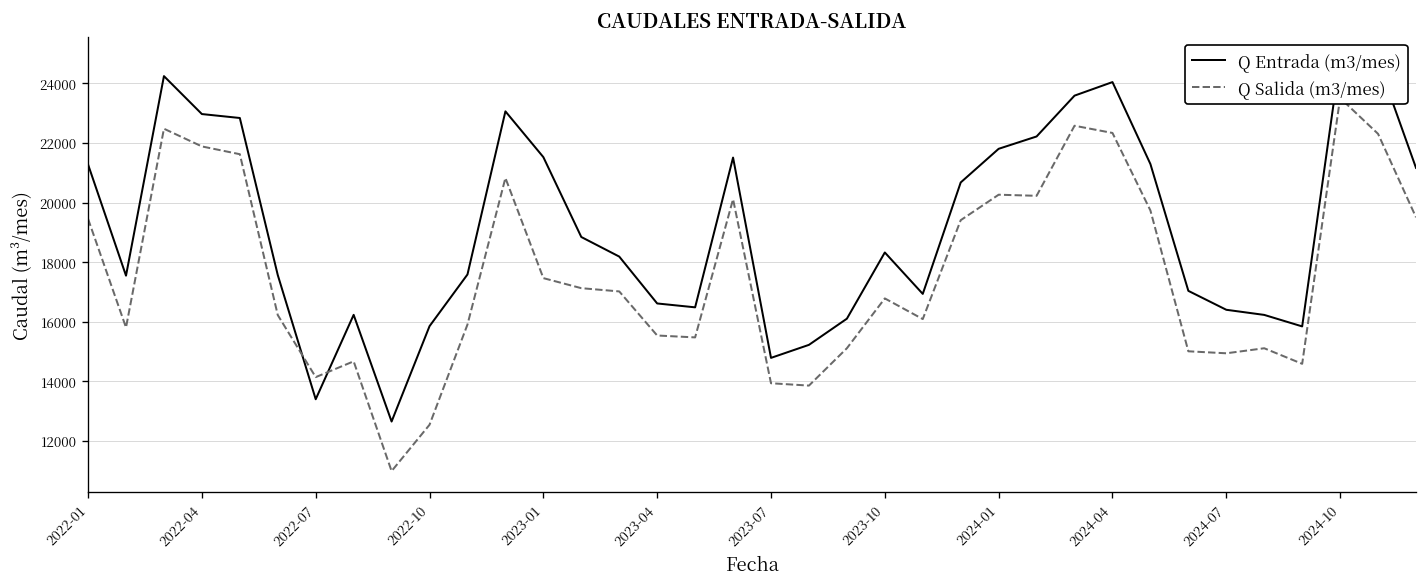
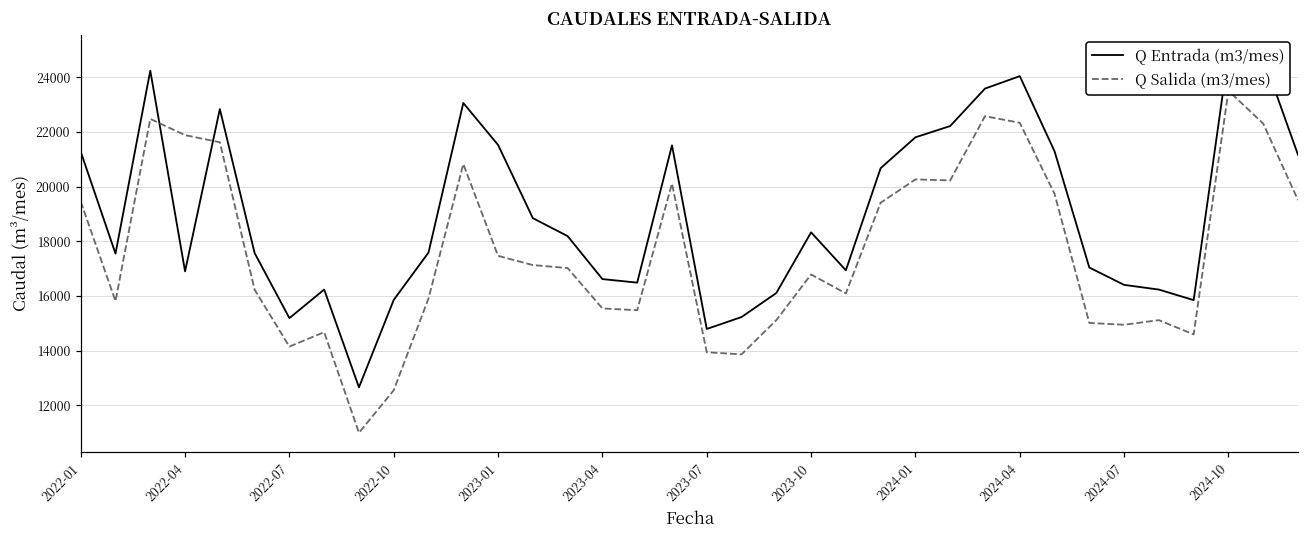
  {
    "Q Entrada (m3/mes)": {
      "2022-01": 21300,
-     "2022-04": 23000,
-     "2022-07": 13400,
+     "2022-04": 16900,
+     "2022-07": 15200,
      "2022-10": 15900,
      "2023-01": 21500,
      "2023-04": 16600,
      "2023-07": 14800,
      "2023-10": 18300,
      "2024-01": 21800,
      "2024-04": 24000,
      "2024-07": 16400
    },
    "Q Salida (m3/mes)": {
      "2022-01": 19500,
      "2022-04": 21900,
      "2022-07": 14100,
      "2022-10": 12500,
      "2023-01": 17500,
      "2023-04": 15500,
      "2023-07": 13900,
      "2023-10": 16800,
      "2024-01": 20300,
      "2024-04": 22300,
      "2024-07": 14900
    }
  }
